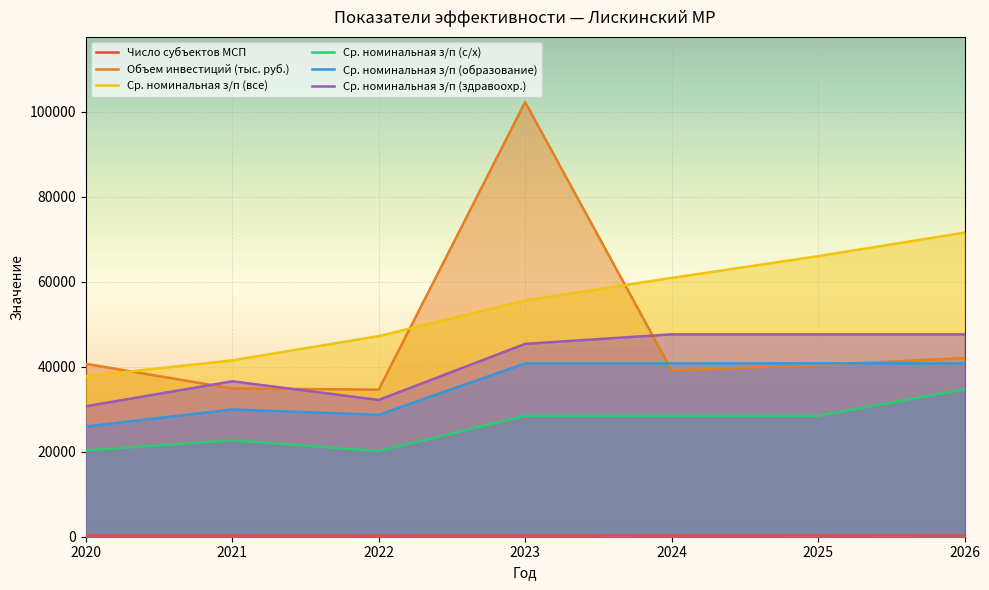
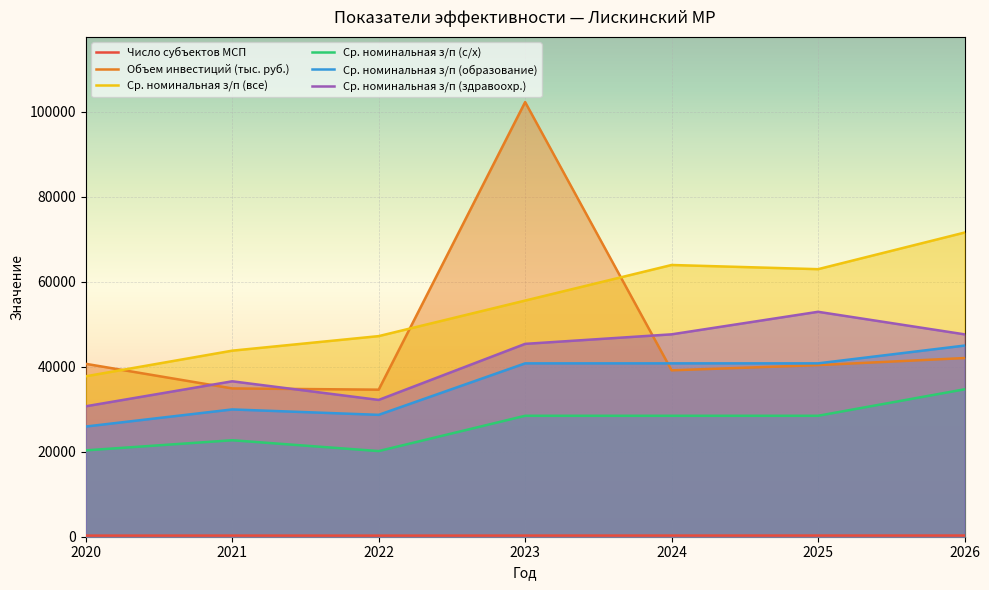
  {
    "Ср. номинальная з/п (все)": {
      "2020": 38000,
-     "2021": 42000,
+     "2021": 44000,
      "2022": 47000,
      "2023": 56000,
-     "2024": 61000,
-     "2025": 66000,
+     "2024": 64000,
+     "2025": 63000,
      "2026": 72000
    },
    "Ср. номинальная з/п (с/х)": {
      "2020": 20000,
      "2021": 23000,
      "2022": 20000,
      "2023": 28000,
      "2024": 28000,
      "2025": 28000,
      "2026": 35000
    },
    "Ср. номинальная з/п (образование)": {
      "2020": 26000,
      "2021": 30000,
      "2022": 29000,
      "2023": 41000,
      "2024": 41000,
-     "2026": 41000
+     "2026": 45000
    },
    "Ср. номинальная з/п (здравоохр.)": {
      "2020": 31000,
      "2021": 37000,
      "2022": 32000,
      "2023": 45000,
      "2024": 48000,
-     "2025": 48000,
+     "2025": 53000,
      "2026": 48000
    }
  }
